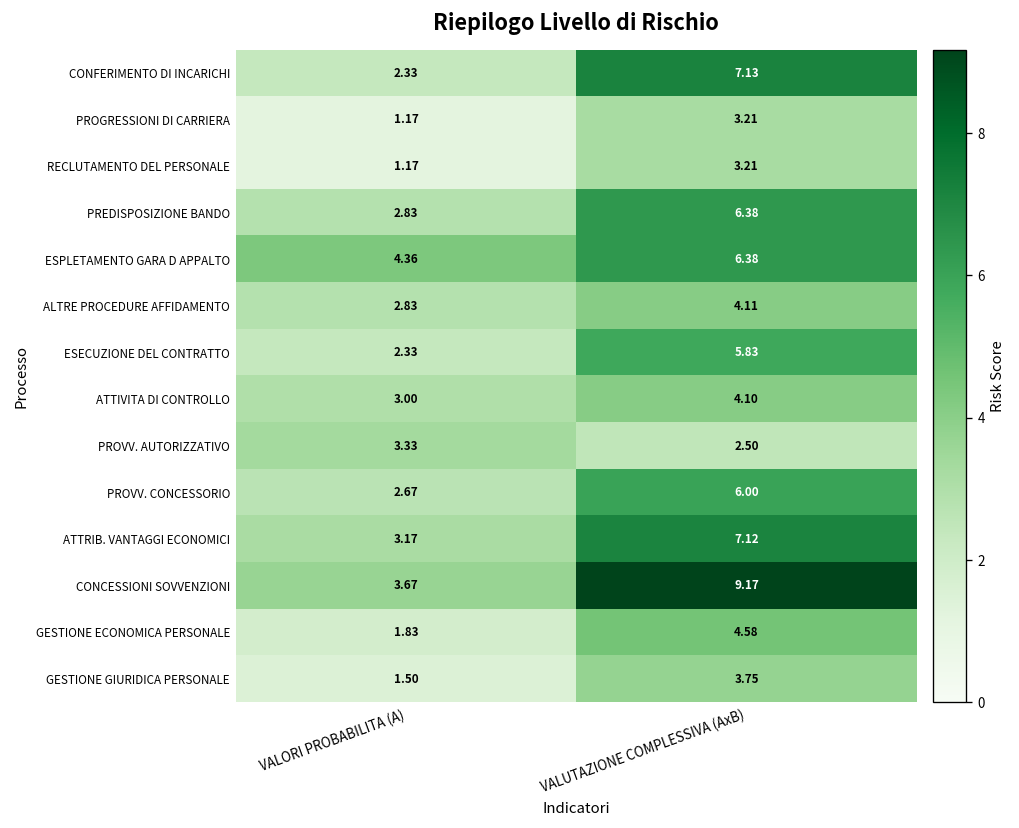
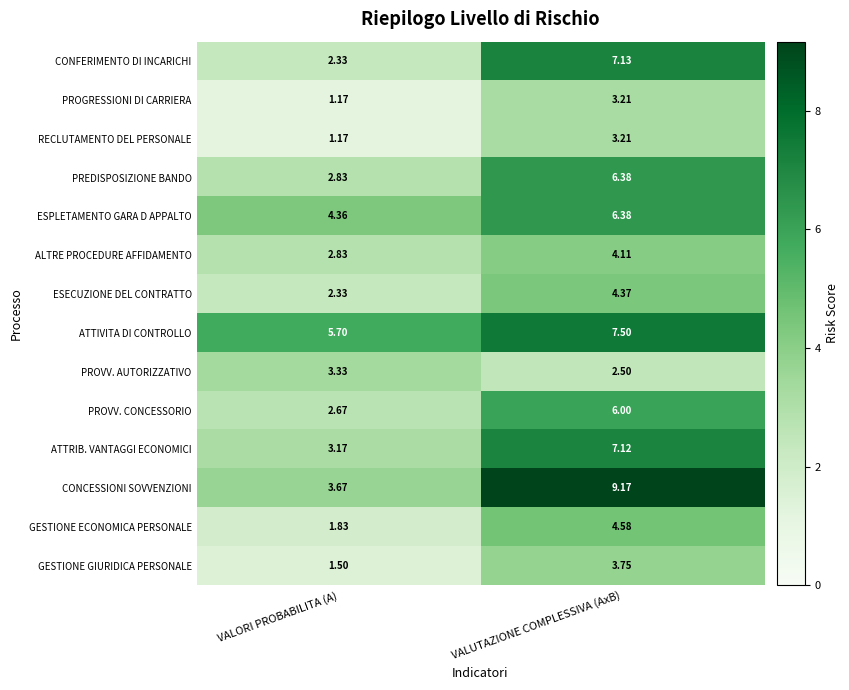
  {
    "CONFERIMENTO DI INCARICHI": {
      "VALORI PROBABILITA (A)": 2.33,
      "VALUTAZIONE COMPLESSIVA (AxB)": 7.13
    },
    "PROGRESSIONI DI CARRIERA": {
      "VALORI PROBABILITA (A)": 1.17,
      "VALUTAZIONE COMPLESSIVA (AxB)": 3.21
    },
    "RECLUTAMENTO DEL PERSONALE": {
      "VALORI PROBABILITA (A)": 1.17,
      "VALUTAZIONE COMPLESSIVA (AxB)": 3.21
    },
    "PREDISPOSIZIONE BANDO": {
      "VALORI PROBABILITA (A)": 2.83,
      "VALUTAZIONE COMPLESSIVA (AxB)": 6.38
    },
    "ESPLETAMENTO GARA D APPALTO": {
      "VALORI PROBABILITA (A)": 4.36,
      "VALUTAZIONE COMPLESSIVA (AxB)": 6.38
    },
    "ALTRE PROCEDURE AFFIDAMENTO": {
      "VALORI PROBABILITA (A)": 2.83,
      "VALUTAZIONE COMPLESSIVA (AxB)": 4.11
    },
    "ESECUZIONE DEL CONTRATTO": {
      "VALORI PROBABILITA (A)": 2.33,
-     "VALUTAZIONE COMPLESSIVA (AxB)": 5.83
+     "VALUTAZIONE COMPLESSIVA (AxB)": 4.37
    },
    "ATTIVITA DI CONTROLLO": {
-     "VALORI PROBABILITA (A)": 3.00,
-     "VALUTAZIONE COMPLESSIVA (AxB)": 4.10
+     "VALORI PROBABILITA (A)": 5.70,
+     "VALUTAZIONE COMPLESSIVA (AxB)": 7.50
    },
    "PROVV. AUTORIZZATIVO": {
      "VALORI PROBABILITA (A)": 3.33,
      "VALUTAZIONE COMPLESSIVA (AxB)": 2.50
    },
    "PROVV. CONCESSORIO": {
      "VALORI PROBABILITA (A)": 2.67,
      "VALUTAZIONE COMPLESSIVA (AxB)": 6.00
    },
    "ATTRIB. VANTAGGI ECONOMICI": {
      "VALORI PROBABILITA (A)": 3.17,
      "VALUTAZIONE COMPLESSIVA (AxB)": 7.12
    },
    "CONCESSIONI SOVVENZIONI": {
      "VALORI PROBABILITA (A)": 3.67,
      "VALUTAZIONE COMPLESSIVA (AxB)": 9.17
    },
    "GESTIONE ECONOMICA PERSONALE": {
      "VALORI PROBABILITA (A)": 1.83,
      "VALUTAZIONE COMPLESSIVA (AxB)": 4.58
    },
    "GESTIONE GIURIDICA PERSONALE": {
      "VALORI PROBABILITA (A)": 1.50,
      "VALUTAZIONE COMPLESSIVA (AxB)": 3.75
    }
  }
